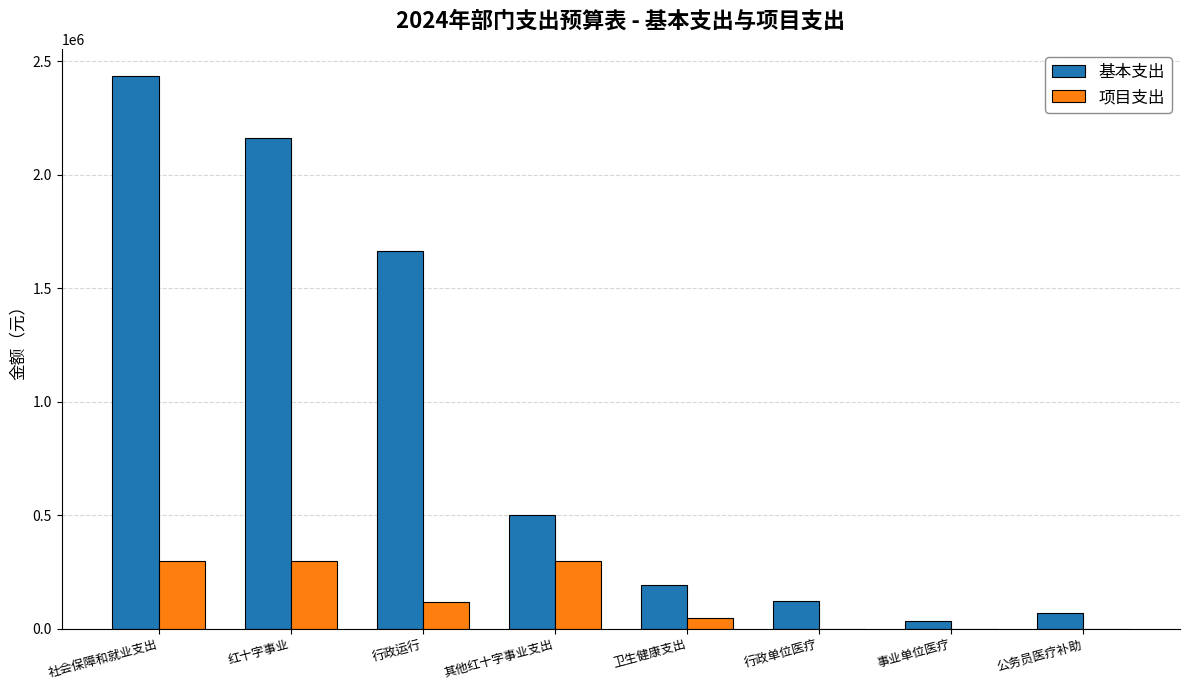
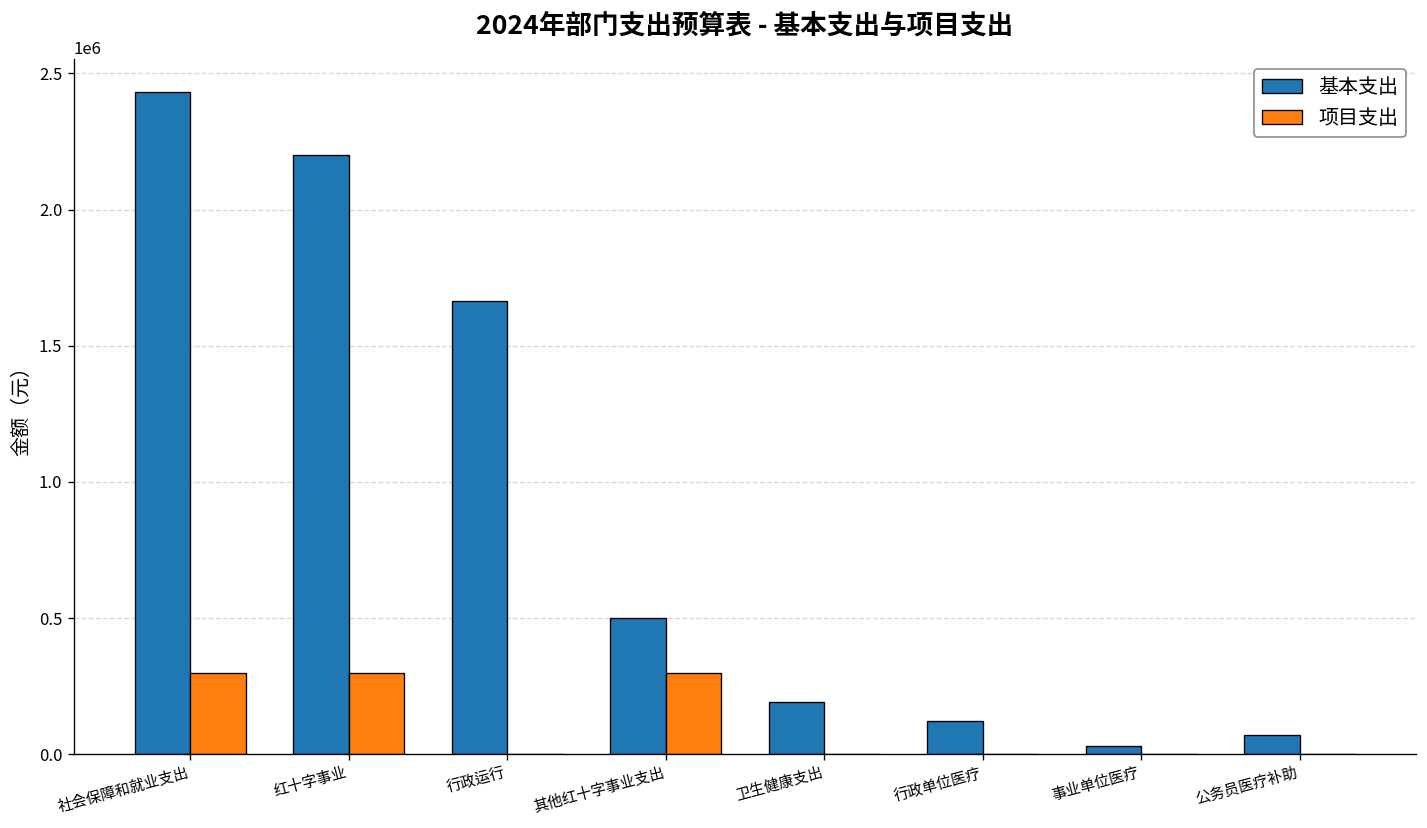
  {
    "基本支出": {
      "社会保障和就业支出": 2430000,
-     "红十字事业": 2160000,
+     "红十字事业": 2200000,
      "行政运行": 1660000,
      "其他红十字事业支出": 500000,
      "卫生健康支出": 190000,
      "行政单位医疗": 120000,
      "事业单位医疗": 30000,
      "公务员医疗补助": 70000
    },
    "项目支出": {
      "社会保障和就业支出": 300000,
      "红十字事业": 300000,
-     "行政运行": 120000,
+     "行政运行": 0,
      "其他红十字事业支出": 300000,
-     "卫生健康支出": 50000,
+     "卫生健康支出": 0,
      "行政单位医疗": 0,
      "事业单位医疗": 0,
      "公务员医疗补助": 0
    }
  }
